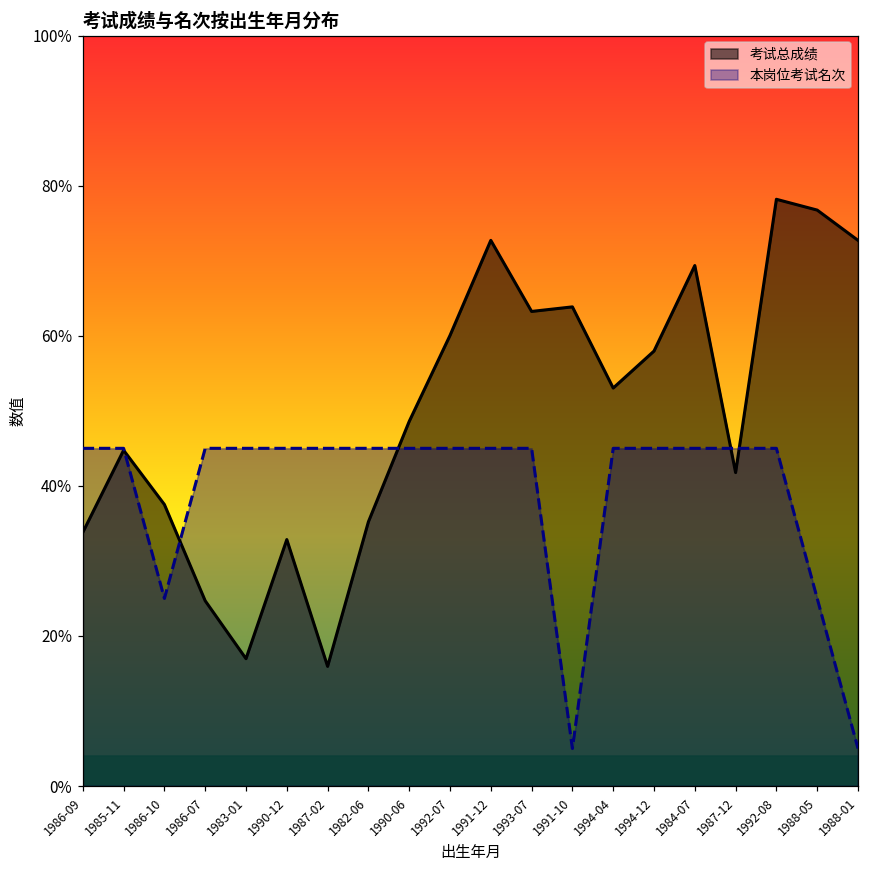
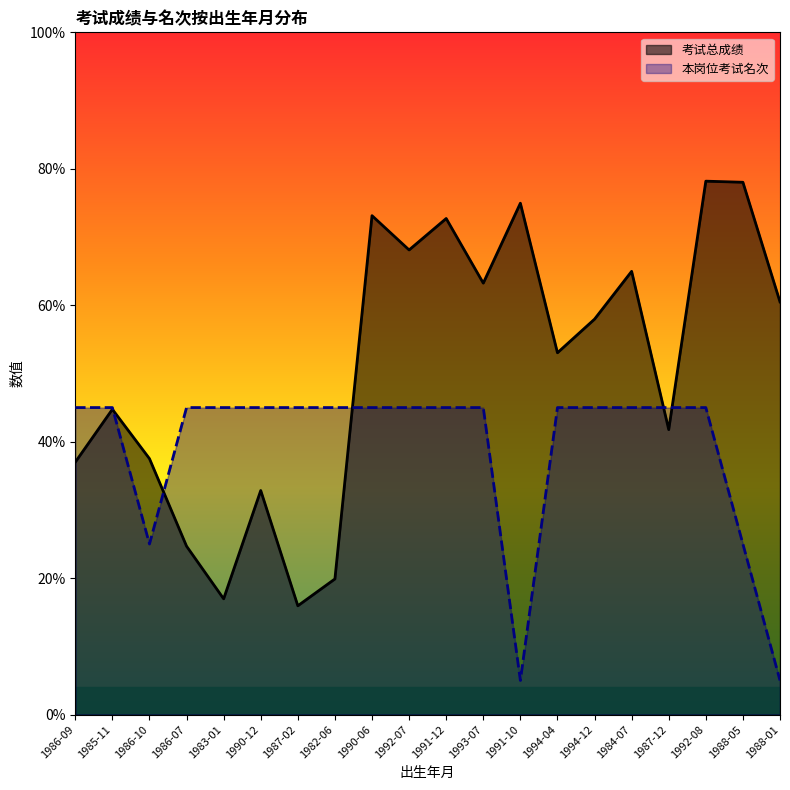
  {
    "考试总成绩": {
-     "1986-09": "34%",
+     "1986-09": "37%",
      "1986-10": "38%",
      "1986-07": "25%",
      "1983-01": "17%",
      "1990-12": "33%",
      "1987-02": "16%",
-     "1982-06": "35%",
-     "1990-06": "49%",
-     "1992-07": "60%",
+     "1982-06": "20%",
+     "1990-06": "73%",
+     "1992-07": "68%",
      "1991-12": "73%",
      "1993-07": "63%",
-     "1991-10": "64%",
+     "1991-10": "75%",
      "1994-04": "53%",
      "1994-12": "58%",
-     "1984-07": "69%",
+     "1984-07": "65%",
      "1987-12": "42%",
      "1992-08": "78%",
-     "1988-05": "77%",
-     "1988-01": "73%"
+     "1988-05": "78%",
+     "1988-01": "60%"
    },
    "本岗位考试名次": {
      "1986-09": "45%",
      "1986-10": "25%",
      "1986-07": "45%",
      "1983-01": "45%",
      "1990-12": "45%",
      "1987-02": "45%",
      "1982-06": "45%",
      "1990-06": "45%",
      "1992-07": "45%",
      "1991-12": "45%",
      "1993-07": "45%",
      "1991-10": "5%",
      "1994-04": "45%",
      "1994-12": "45%",
      "1984-07": "45%",
      "1987-12": "45%",
      "1992-08": "45%",
      "1988-05": "25%",
      "1988-01": "5%"
    }
  }
